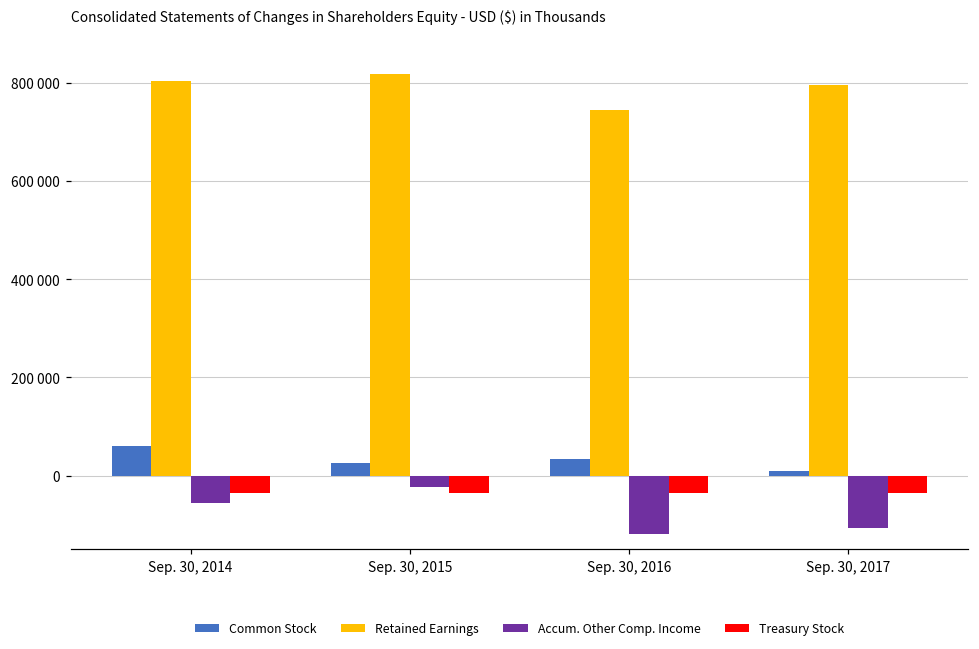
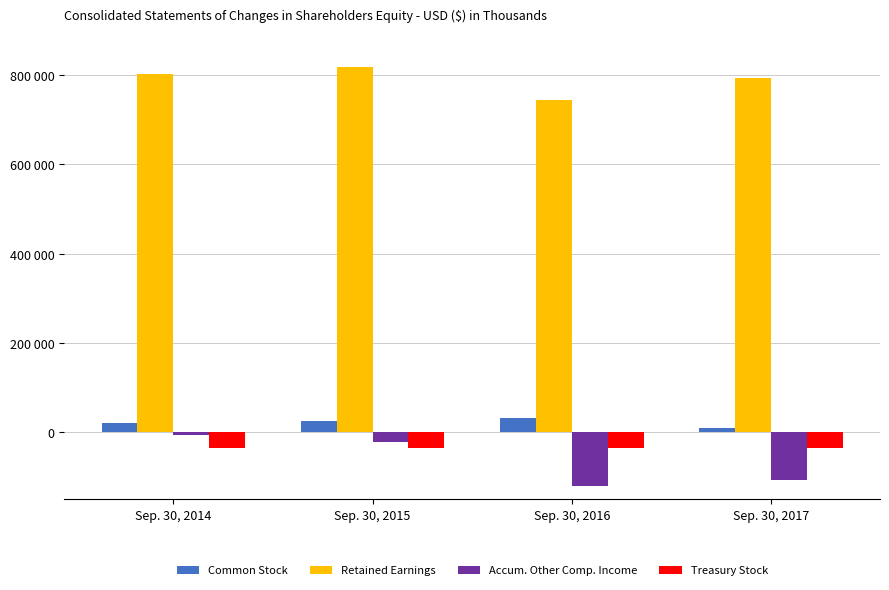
  {
    "Common Stock": {
-     "Sep. 30, 2014": 60000,
+     "Sep. 30, 2014": 20000,
      "Sep. 30, 2015": 30000,
      "Sep. 30, 2016": 30000,
      "Sep. 30, 2017": 10000
    },
    "Retained Earnings": {
      "Sep. 30, 2014": 800000,
      "Sep. 30, 2015": 820000,
      "Sep. 30, 2016": 740000,
      "Sep. 30, 2017": 790000
    },
    "Accum. Other Comp. Income": {
-     "Sep. 30, 2014": -60000,
+     "Sep. 30, 2014": -10000,
      "Sep. 30, 2015": -20000,
      "Sep. 30, 2016": -120000,
      "Sep. 30, 2017": -110000
    },
    "Treasury Stock": {
      "Sep. 30, 2014": -40000,
      "Sep. 30, 2015": -40000,
      "Sep. 30, 2016": -40000,
      "Sep. 30, 2017": -40000
    }
  }
